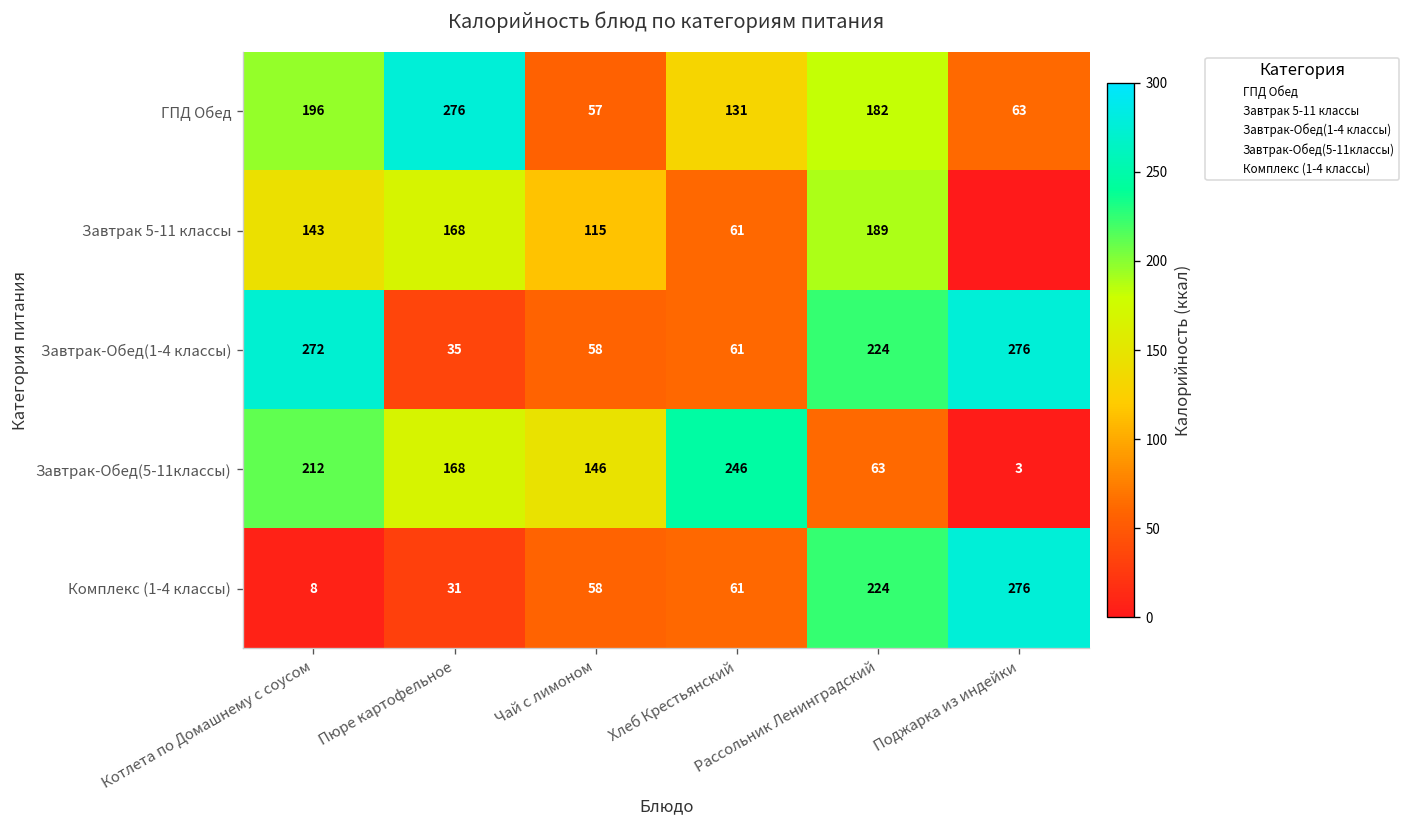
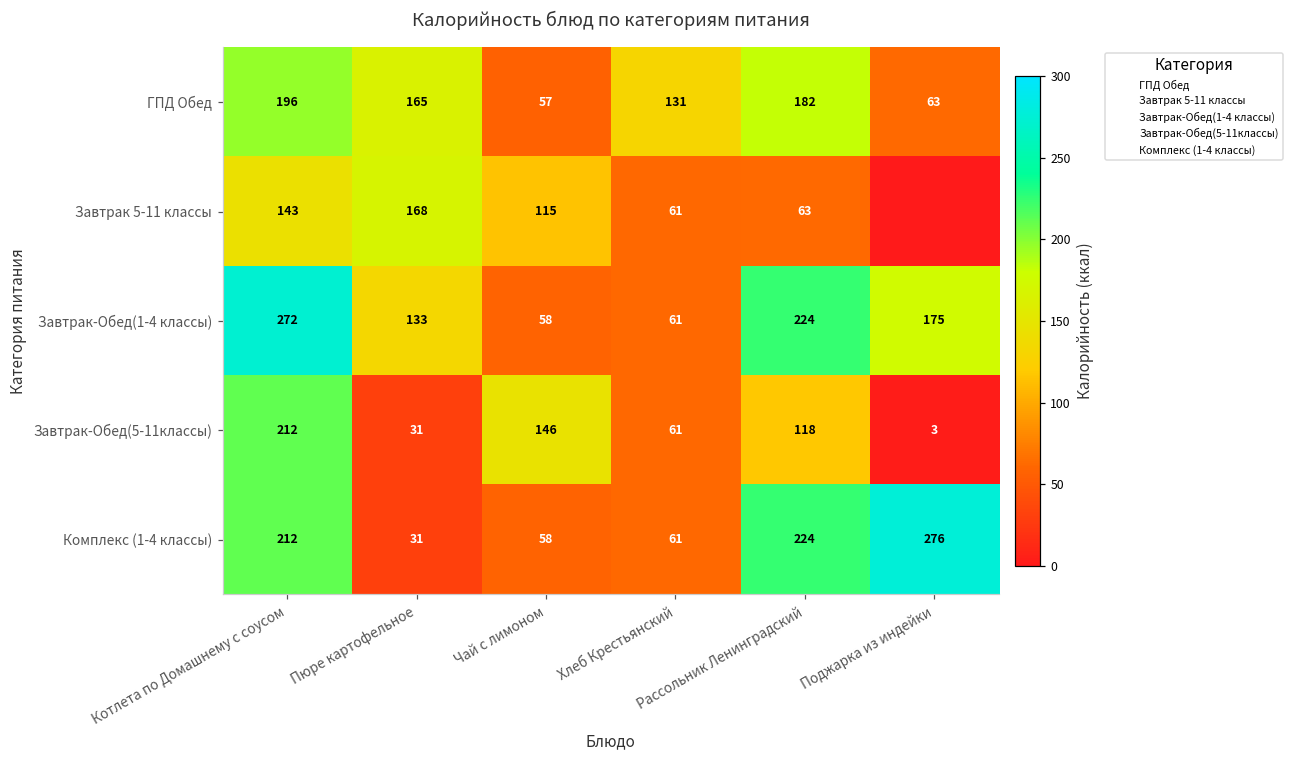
  {
    "ГПД Обед": {
      "Котлета по Домашнему с соусом": 196,
-     "Пюре картофельное": 276,
+     "Пюре картофельное": 165,
      "Чай с лимоном": 57,
      "Хлеб Крестьянский": 131,
      "Рассольник Ленинградский": 182,
      "Поджарка из индейки": 63
    },
    "Завтрак 5-11 классы": {
      "Котлета по Домашнему с соусом": 143,
      "Пюре картофельное": 168,
      "Чай с лимоном": 115,
      "Хлеб Крестьянский": 61,
-     "Рассольник Ленинградский": 189
+     "Рассольник Ленинградский": 63
    },
    "Завтрак-Обед(1-4 классы)": {
      "Котлета по Домашнему с соусом": 272,
-     "Пюре картофельное": 35,
+     "Пюре картофельное": 133,
      "Чай с лимоном": 58,
      "Хлеб Крестьянский": 61,
      "Рассольник Ленинградский": 224,
-     "Поджарка из индейки": 276
+     "Поджарка из индейки": 175
    },
    "Завтрак-Обед(5-11классы)": {
      "Котлета по Домашнему с соусом": 212,
-     "Пюре картофельное": 168,
+     "Пюре картофельное": 31,
      "Чай с лимоном": 146,
-     "Хлеб Крестьянский": 246,
-     "Рассольник Ленинградский": 63,
+     "Хлеб Крестьянский": 61,
+     "Рассольник Ленинградский": 118,
      "Поджарка из индейки": 3
    },
    "Комплекс (1-4 классы)": {
-     "Котлета по Домашнему с соусом": 8,
+     "Котлета по Домашнему с соусом": 212,
      "Пюре картофельное": 31,
      "Чай с лимоном": 58,
      "Хлеб Крестьянский": 61,
      "Рассольник Ленинградский": 224,
      "Поджарка из индейки": 276
    }
  }
